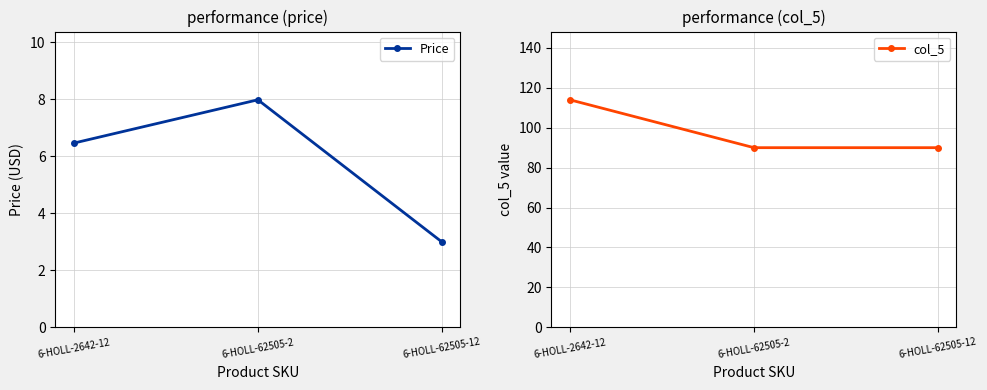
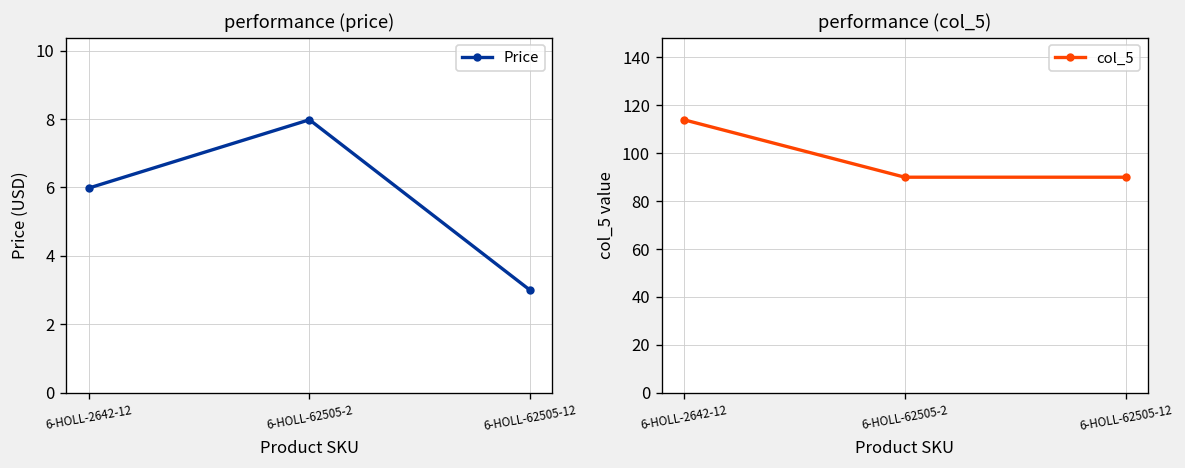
  {
    "performance (price)": {
-     "6-HOLL-2642-12": 6.5,
+     "6-HOLL-2642-12": 6.0,
      "6-HOLL-62505-2": 8.0,
      "6-HOLL-62505-12": 3.0
    },
    "performance (col_5)": {
      "6-HOLL-2642-12": 114,
      "6-HOLL-62505-2": 90,
      "6-HOLL-62505-12": 90
    }
  }
